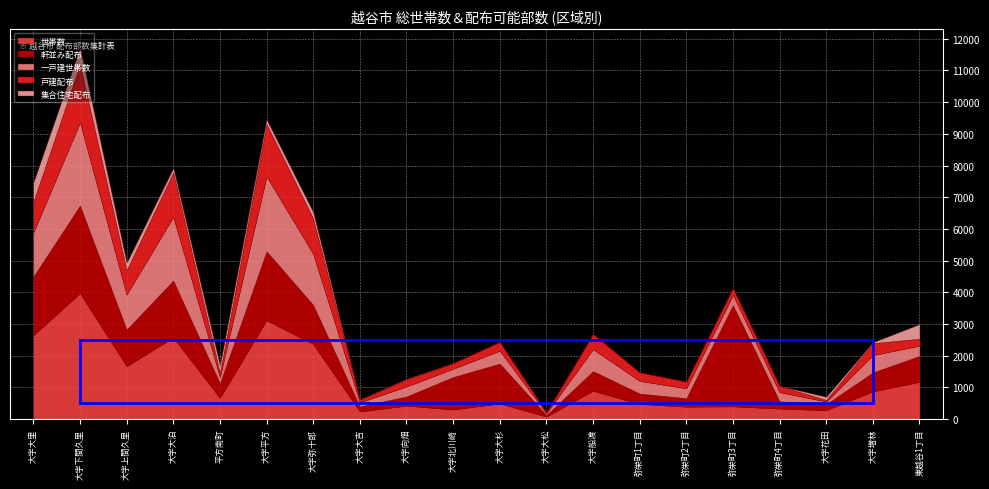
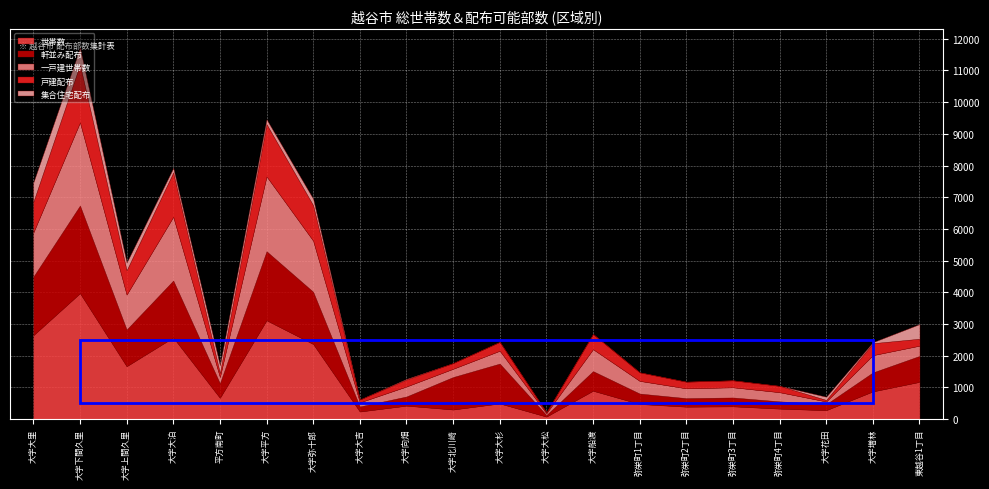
  {
    "軒並み配布": {
      "大字大里": 1900,
      "大字下間久里": 2800,
      "大字上間久里": 1200,
      "大字大泊": 1800,
      "平方南町": 500,
      "大字平方": 2200,
-     "大字弥十郎": 1200,
+     "大字弥十郎": 1700,
      "大字大吉": 200,
      "大字向畑": 300,
      "大字北川崎": 1000,
      "大字大杉": 1300,
      "大字船渡": 600,
      "弥栄町1丁目": 300,
      "弥栄町2丁目": 300,
-     "弥栄町3丁目": 3200,
+     "弥栄町3丁目": 300,
      "弥栄町4丁目": 200,
      "大字花田": 200,
      "大字増林": 600,
      "東越谷1丁目": 800
    }
  }
